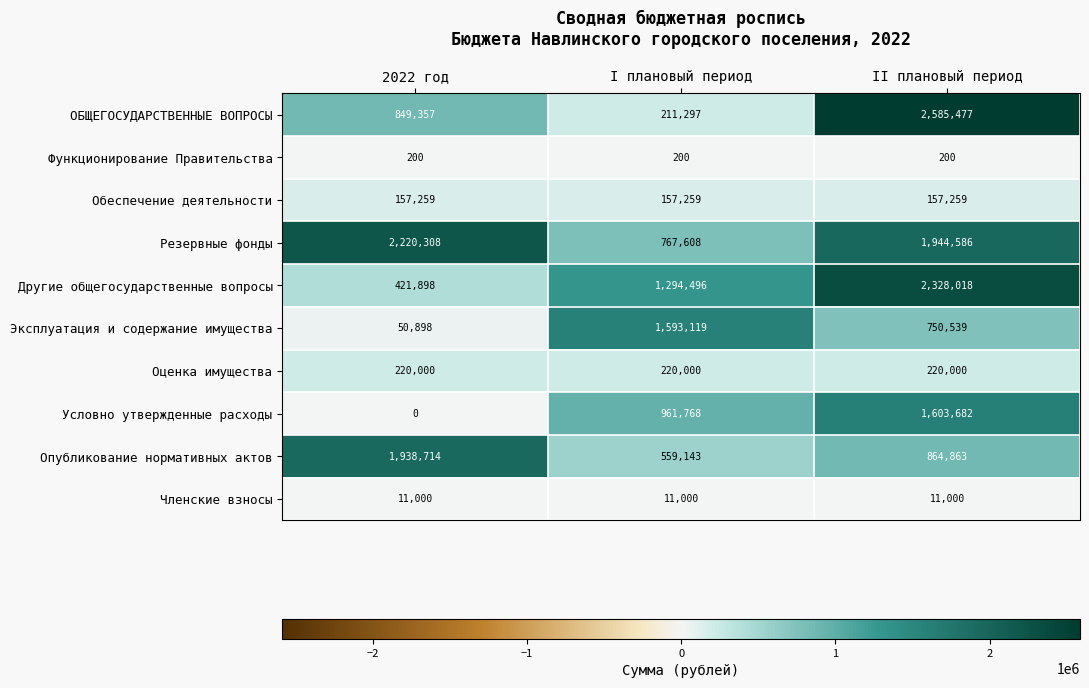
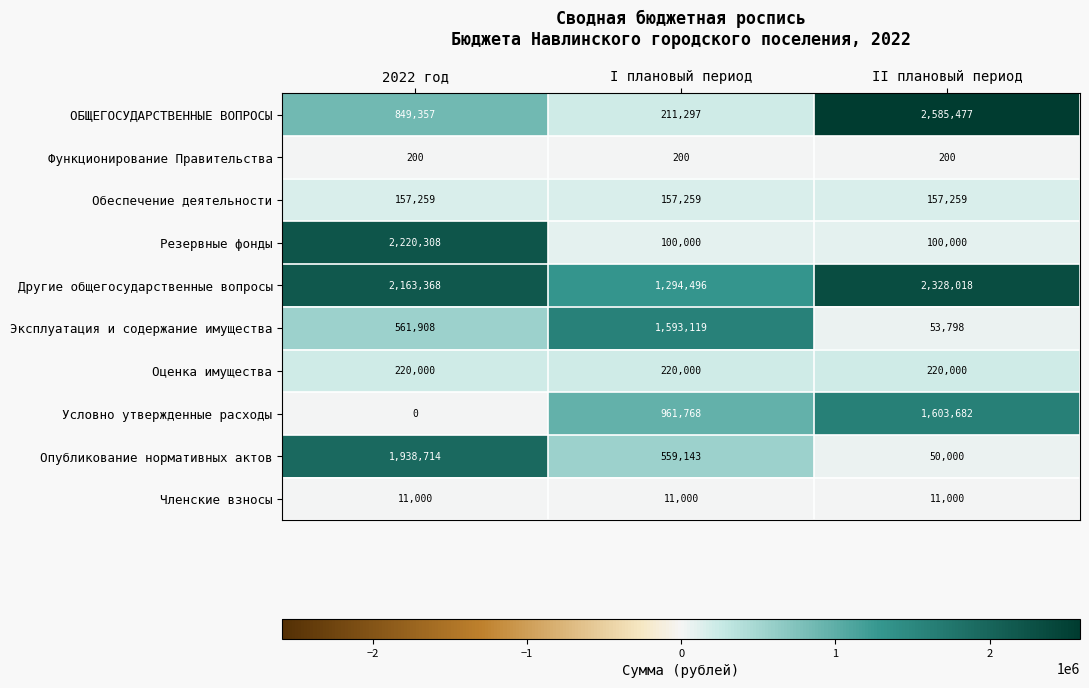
  {
    "ОБЩЕГОСУДАРСТВЕННЫЕ ВОПРОСЫ": {
      "2022 год": "849,357",
      "I плановый период": "211,297",
      "II плановый период": "2,585,477"
    },
    "Функционирование Правительства": {
      "2022 год": "200",
      "I плановый период": "200",
      "II плановый период": "200"
    },
    "Обеспечение деятельности": {
      "2022 год": "157,259",
      "I плановый период": "157,259",
      "II плановый период": "157,259"
    },
    "Резервные фонды": {
      "2022 год": "2,220,308",
-     "I плановый период": "767,608",
-     "II плановый период": "1,944,586"
+     "I плановый период": "100,000",
+     "II плановый период": "100,000"
    },
    "Другие общегосударственные вопросы": {
-     "2022 год": "421,898",
+     "2022 год": "2,163,368",
      "I плановый период": "1,294,496",
      "II плановый период": "2,328,018"
    },
    "Эксплуатация и содержание имущества": {
-     "2022 год": "50,898",
+     "2022 год": "561,908",
      "I плановый период": "1,593,119",
-     "II плановый период": "750,539"
+     "II плановый период": "53,798"
    },
    "Оценка имущества": {
      "2022 год": "220,000",
      "I плановый период": "220,000",
      "II плановый период": "220,000"
    },
    "Условно утвержденные расходы": {
      "2022 год": "0",
      "I плановый период": "961,768",
      "II плановый период": "1,603,682"
    },
    "Опубликование нормативных актов": {
      "2022 год": "1,938,714",
      "I плановый период": "559,143",
-     "II плановый период": "864,863"
+     "II плановый период": "50,000"
    },
    "Членские взносы": {
      "2022 год": "11,000",
      "I плановый период": "11,000",
      "II плановый период": "11,000"
    }
  }
